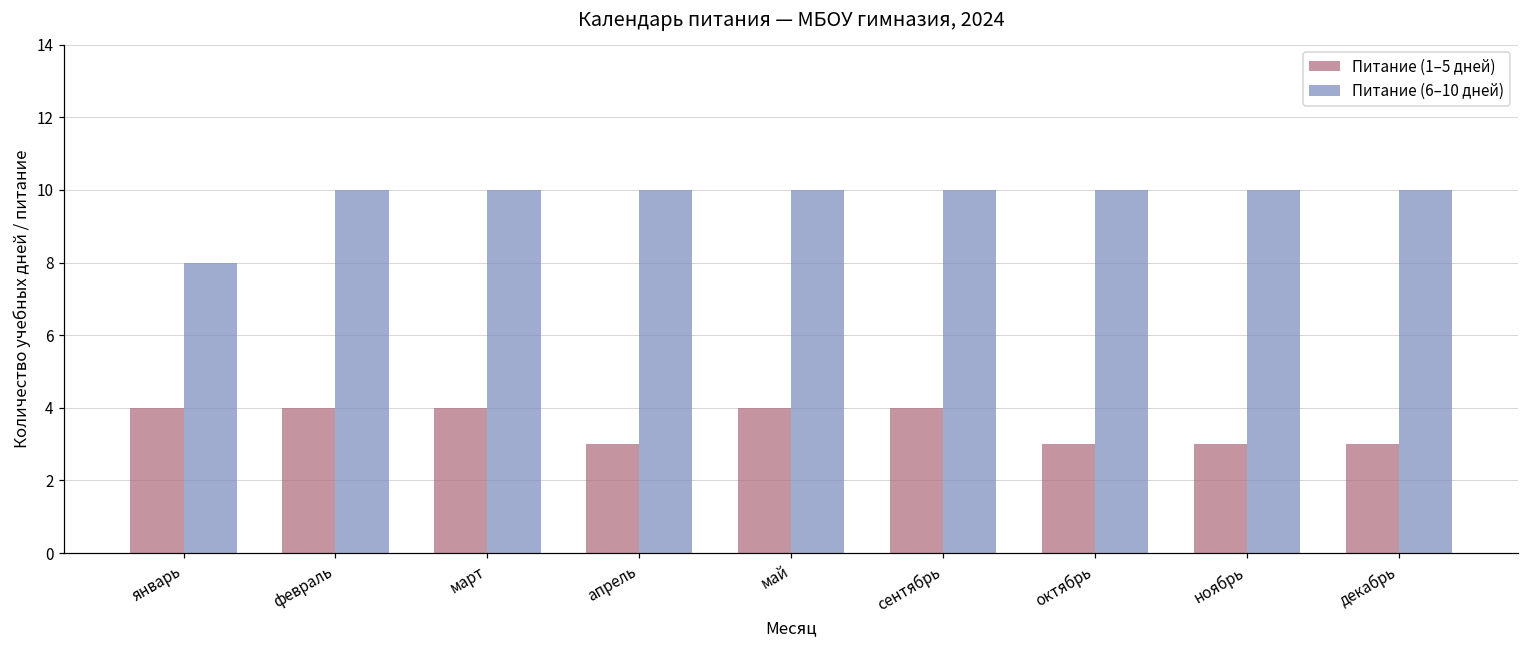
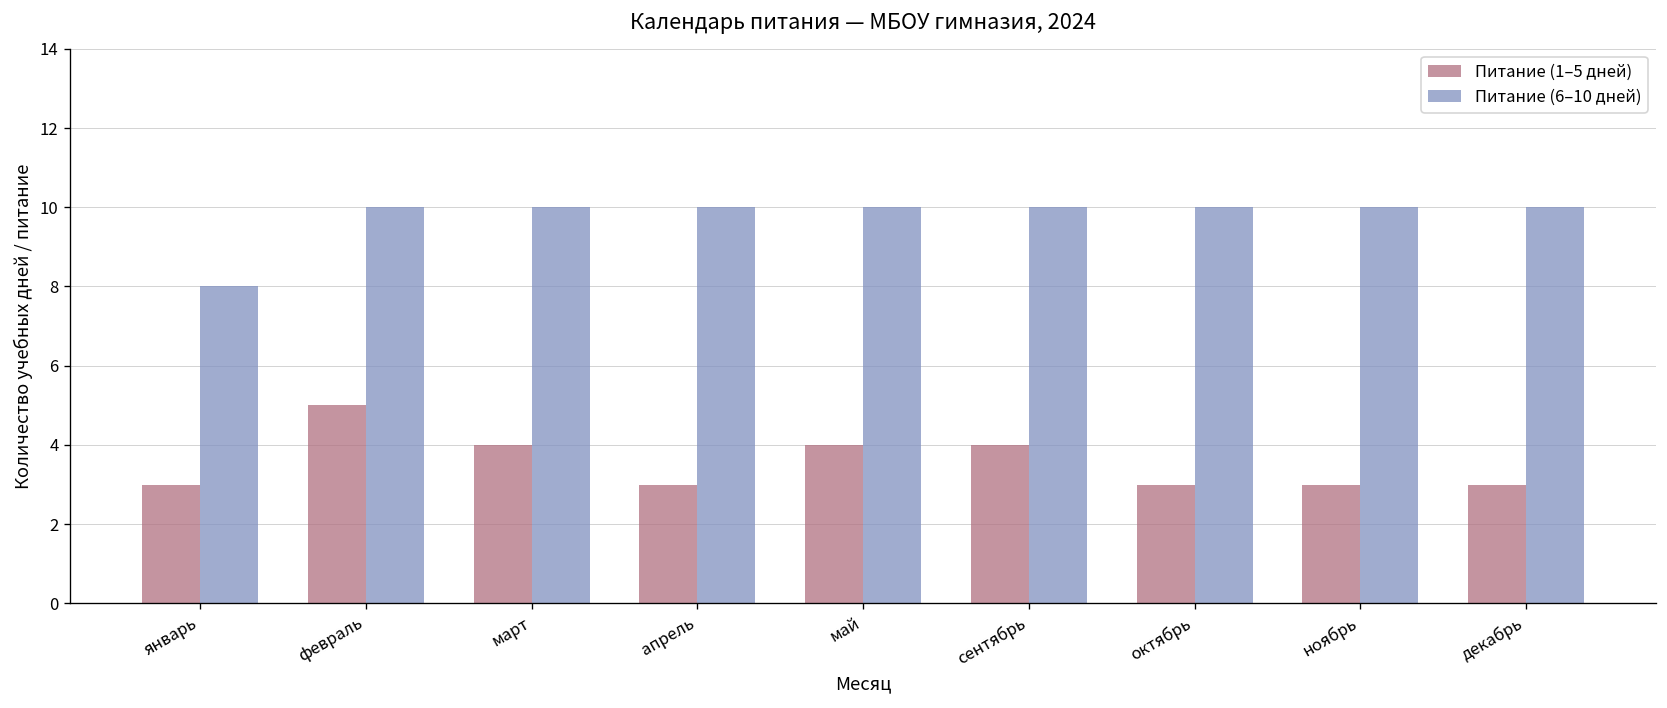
  {
    "Питание (1–5 дней)": {
-     "январь": 4,
-     "февраль": 4,
+     "январь": 3,
+     "февраль": 5,
      "март": 4,
      "апрель": 3,
      "май": 4,
      "сентябрь": 4,
      "октябрь": 3,
      "ноябрь": 3,
      "декабрь": 3
    },
    "Питание (6–10 дней)": {
      "январь": 8,
      "февраль": 10,
      "март": 10,
      "апрель": 10,
      "май": 10,
      "сентябрь": 10,
      "октябрь": 10,
      "ноябрь": 10,
      "декабрь": 10
    }
  }
